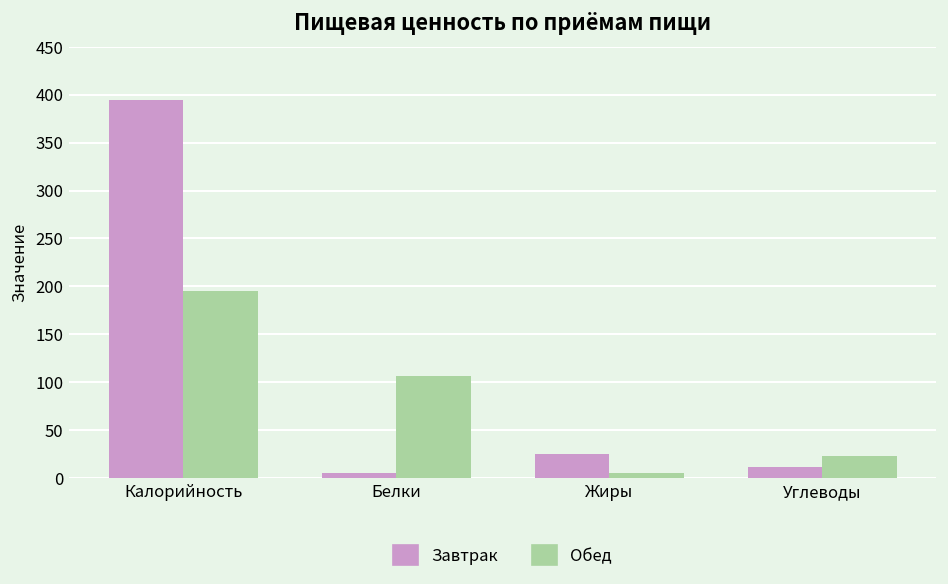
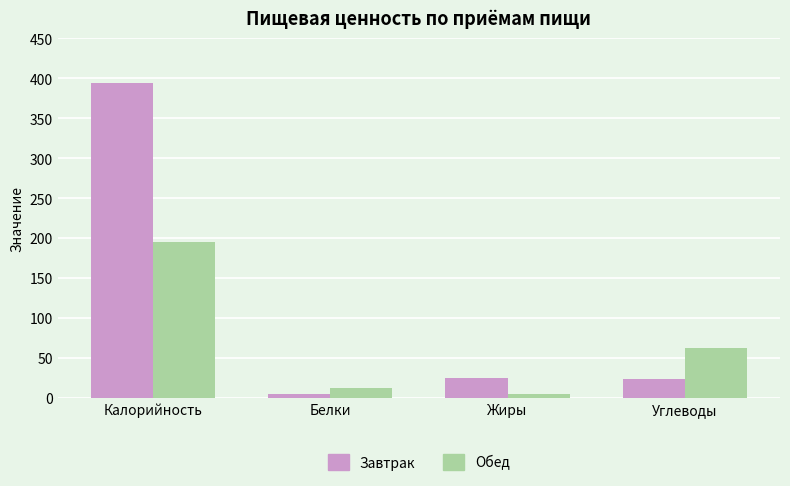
  {
    "Завтрак": {
      "Калорийность": 390,
      "Белки": 10,
      "Жиры": 30,
-     "Углеводы": 10
+     "Углеводы": 20
    },
    "Обед": {
      "Калорийность": 200,
-     "Белки": 110,
+     "Белки": 10,
      "Жиры": 10,
-     "Углеводы": 20
+     "Углеводы": 60
    }
  }
